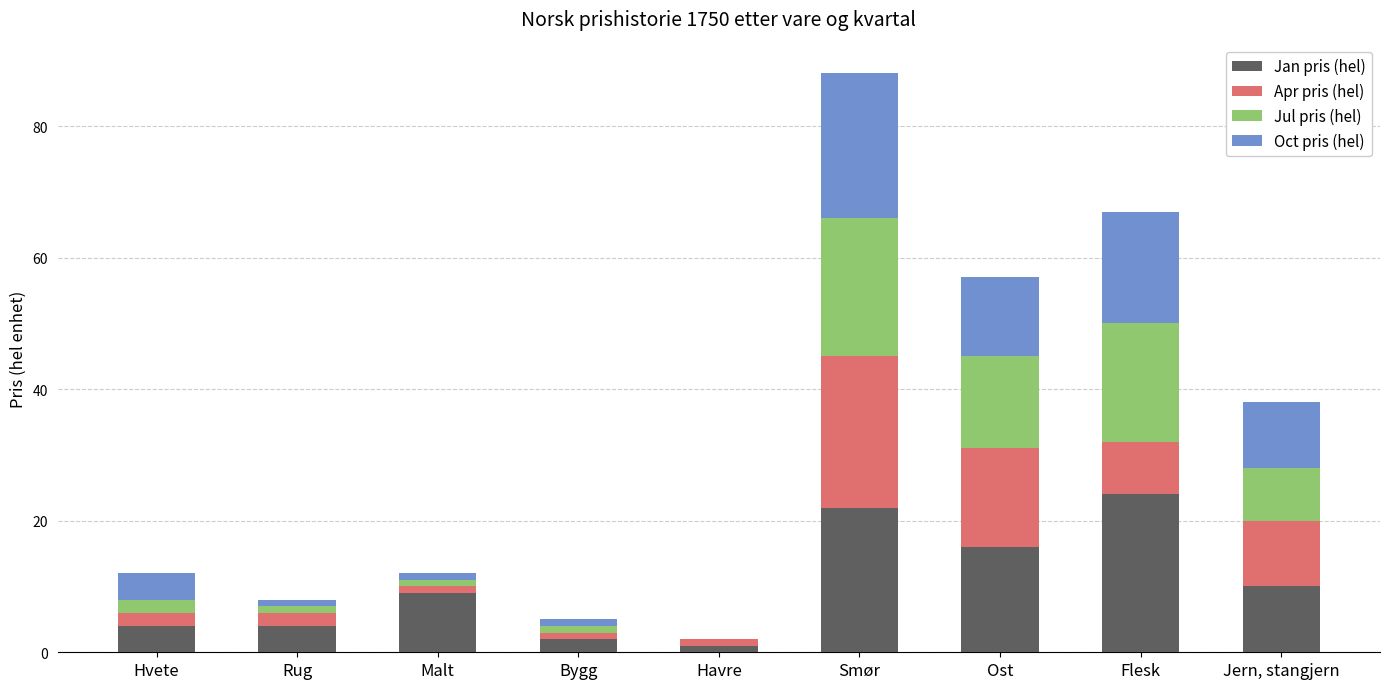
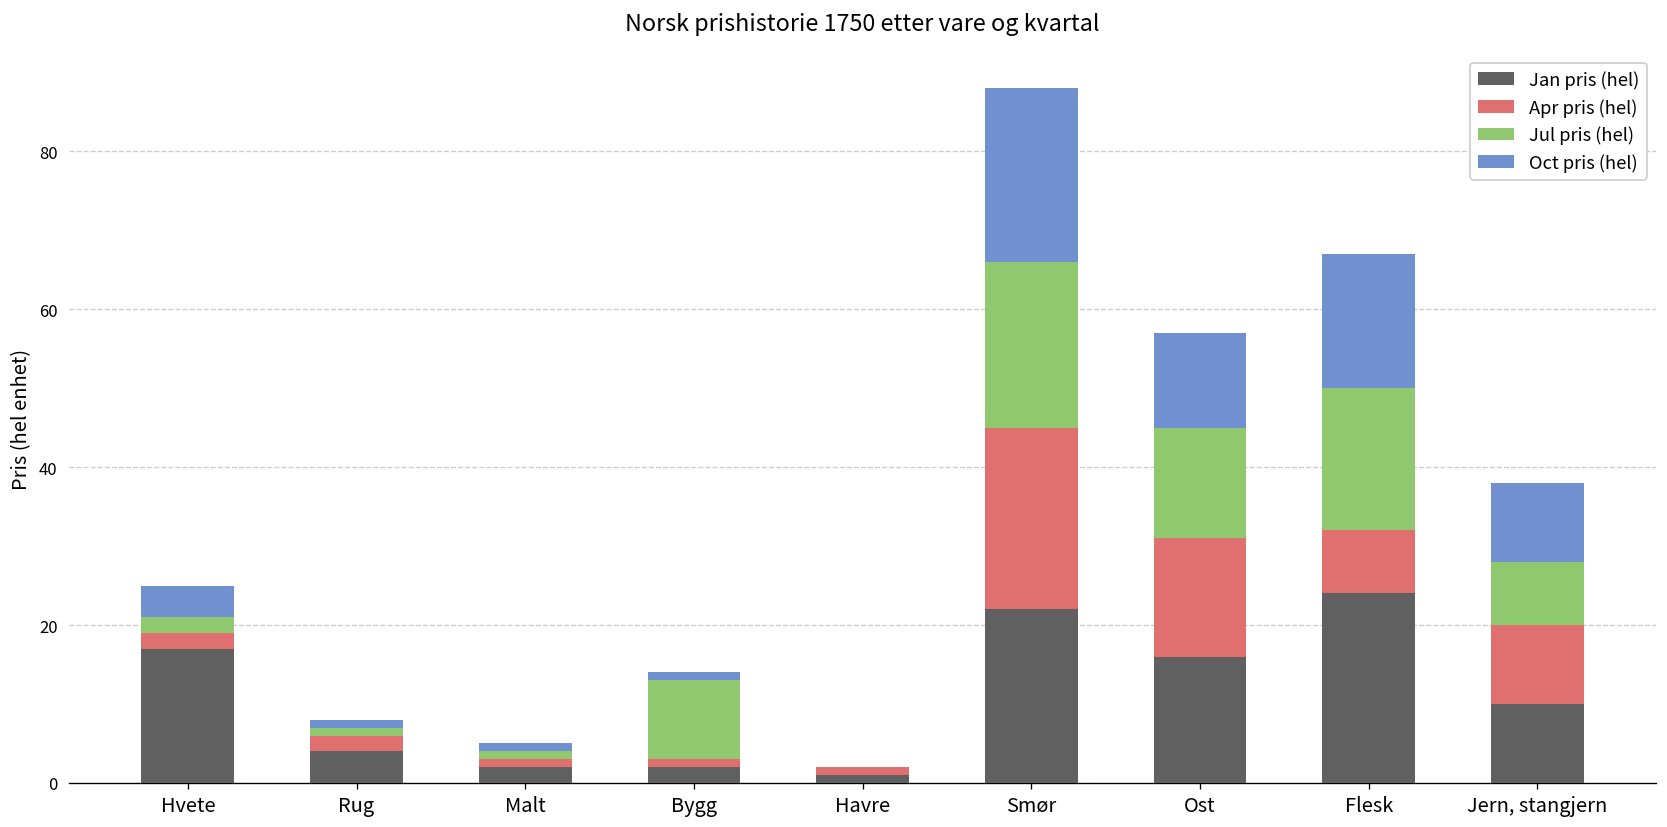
  {
    "Jan pris (hel)": {
-     "Hvete": 4,
+     "Hvete": 17,
      "Rug": 4,
-     "Malt": 9,
+     "Malt": 2,
      "Bygg": 2,
      "Havre": 1,
      "Smør": 22,
      "Ost": 16,
      "Flesk": 24,
      "Jern, stangjern": 10
    },
    "Apr pris (hel)": {
      "Hvete": 2,
      "Rug": 2,
      "Malt": 1,
      "Bygg": 1,
      "Havre": 1,
      "Smør": 23,
      "Ost": 15,
      "Flesk": 8,
      "Jern, stangjern": 10
    },
    "Jul pris (hel)": {
      "Hvete": 2,
      "Rug": 1,
      "Malt": 1,
-     "Bygg": 1,
+     "Bygg": 10,
      "Havre": 0,
      "Smør": 21,
      "Ost": 14,
      "Flesk": 18,
      "Jern, stangjern": 8
    },
    "Oct pris (hel)": {
      "Hvete": 4,
      "Rug": 1,
      "Malt": 1,
      "Bygg": 1,
      "Havre": 0,
      "Smør": 22,
      "Ost": 12,
      "Flesk": 17,
      "Jern, stangjern": 10
    }
  }
